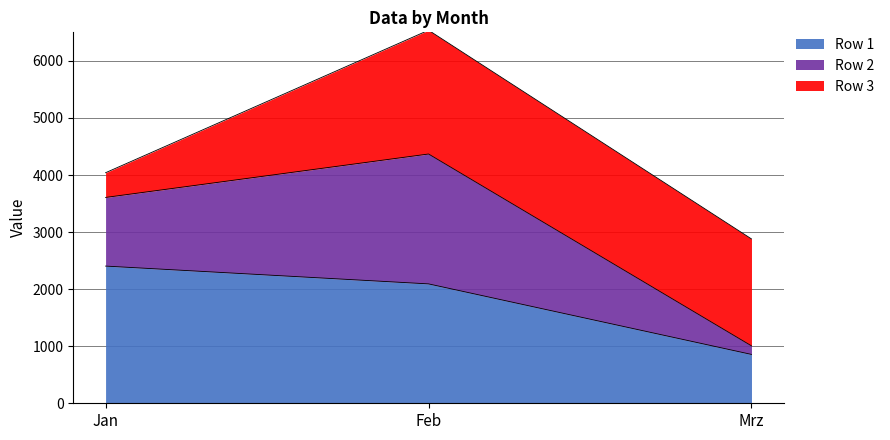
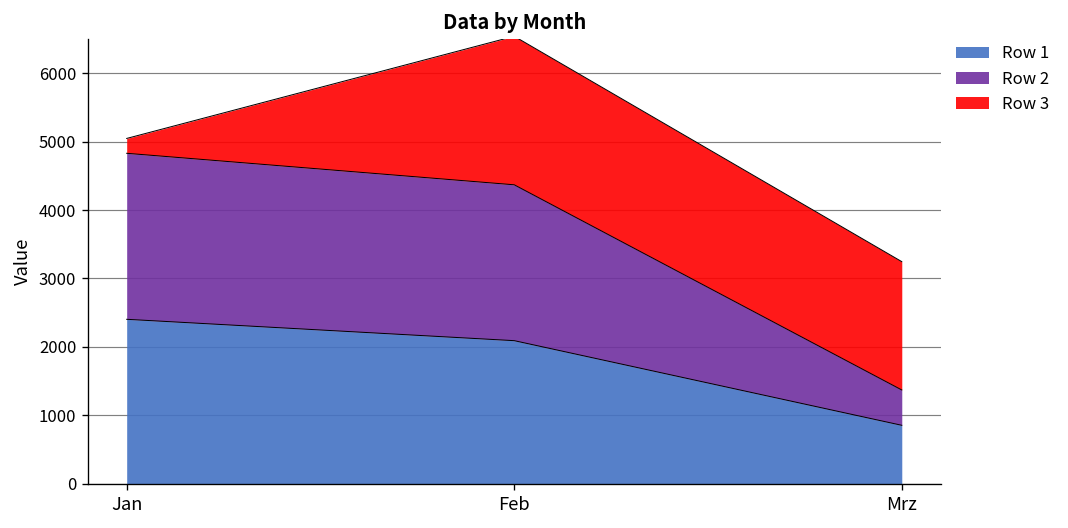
  {
    "Row 1": {
      "Jan": 2400,
      "Feb": 2100,
      "Mrz": 900
    },
    "Row 2": {
-     "Jan": 1200,
+     "Jan": 2400,
      "Feb": 2300,
-     "Mrz": 200
+     "Mrz": 500
    },
    "Row 3": {
-     "Jan": 400,
+     "Jan": 200,
      "Mrz": 1900
    }
  }
